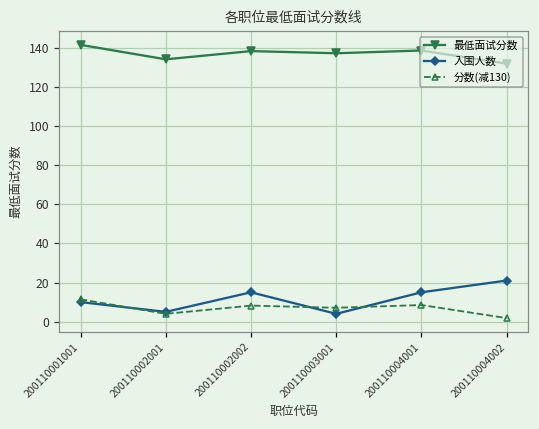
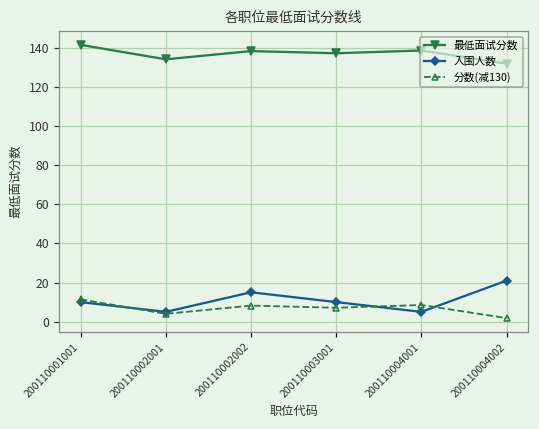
  {
    "入围人数": {
      "200110002002": 15,
-     "200110003001": 4,
-     "200110004001": 15,
+     "200110003001": 10,
+     "200110004001": 5,
      "200110004002": 21
    }
  }
